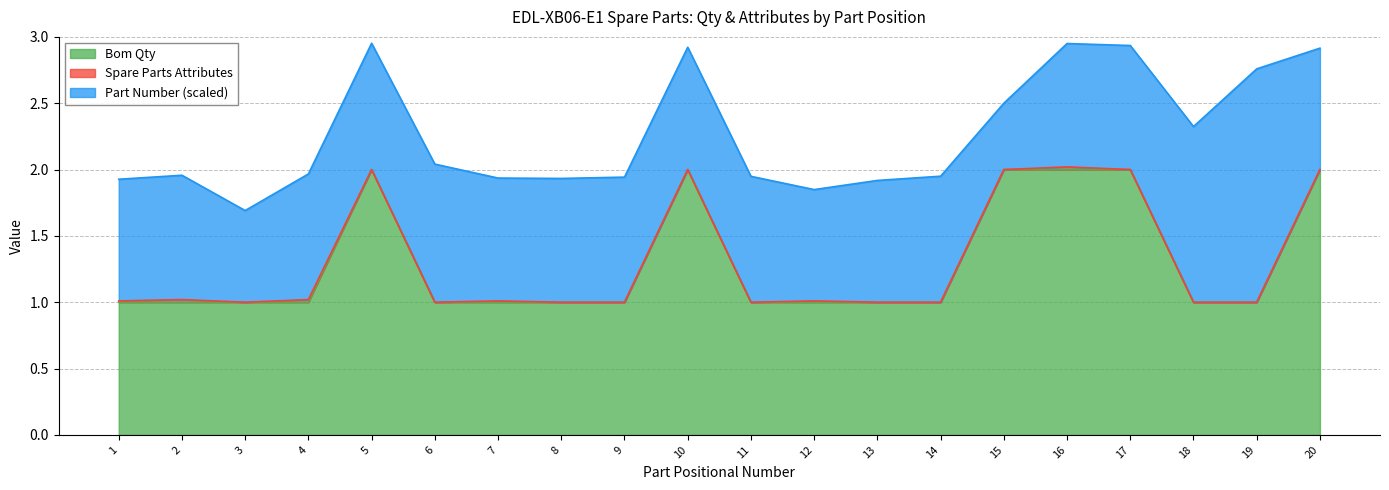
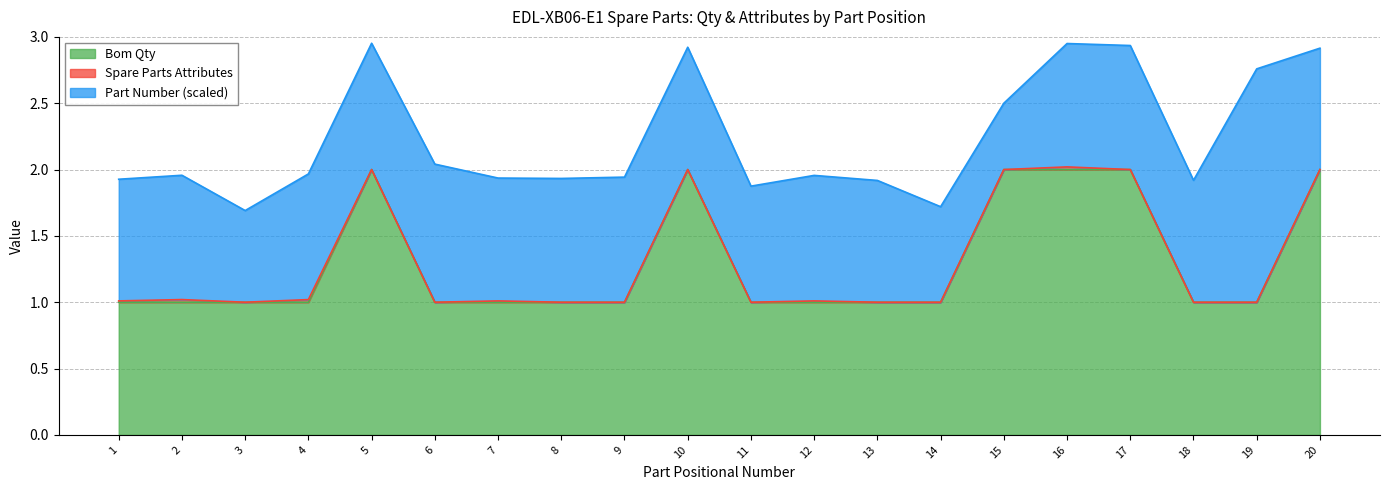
  {
    "Bom Qty": {
      "2": 1.00,
      "4": 1.00,
      "16": 2.00
    },
    "Spare Parts Attributes": {
      "2": 0.02,
      "4": 0.02,
      "16": 0.02
    },
    "Part Number (scaled)": {
      "1": 0.92,
      "2": 0.94,
      "3": 0.69,
      "4": 0.95,
      "5": 0.95,
      "6": 1.04,
      "7": 0.93,
      "8": 0.93,
      "9": 0.94,
      "10": 0.92,
-     "11": 0.95,
-     "12": 0.84,
+     "11": 0.88,
+     "12": 0.95,
      "13": 0.92,
-     "14": 0.95,
+     "14": 0.72,
      "15": 0.50,
      "16": 0.93,
      "17": 0.94,
-     "18": 1.32,
+     "18": 0.92,
      "19": 1.76,
      "20": 0.92
    }
  }
